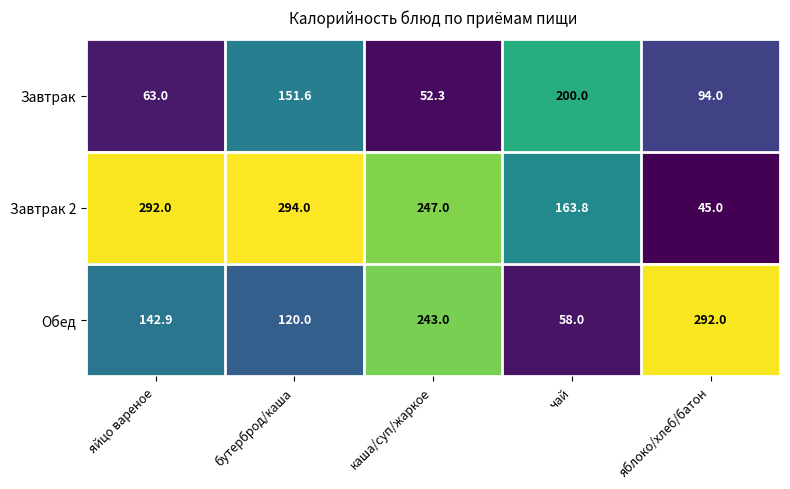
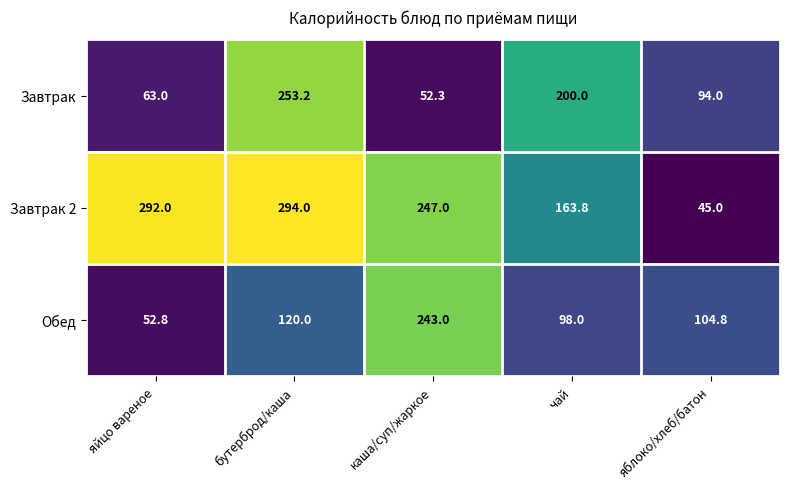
  {
    "Завтрак": {
      "яйцо вареное": 63.0,
-     "бутерброд/каша": 151.6,
+     "бутерброд/каша": 253.2,
      "каша/суп/жаркое": 52.3,
      "чай": 200.0,
      "яблоко/хлеб/батон": 94.0
    },
    "Завтрак 2": {
      "яйцо вареное": 292.0,
      "бутерброд/каша": 294.0,
      "каша/суп/жаркое": 247.0,
      "чай": 163.8,
      "яблоко/хлеб/батон": 45.0
    },
    "Обед": {
-     "яйцо вареное": 142.9,
+     "яйцо вареное": 52.8,
      "бутерброд/каша": 120.0,
      "каша/суп/жаркое": 243.0,
-     "чай": 58.0,
-     "яблоко/хлеб/батон": 292.0
+     "чай": 98.0,
+     "яблоко/хлеб/батон": 104.8
    }
  }
